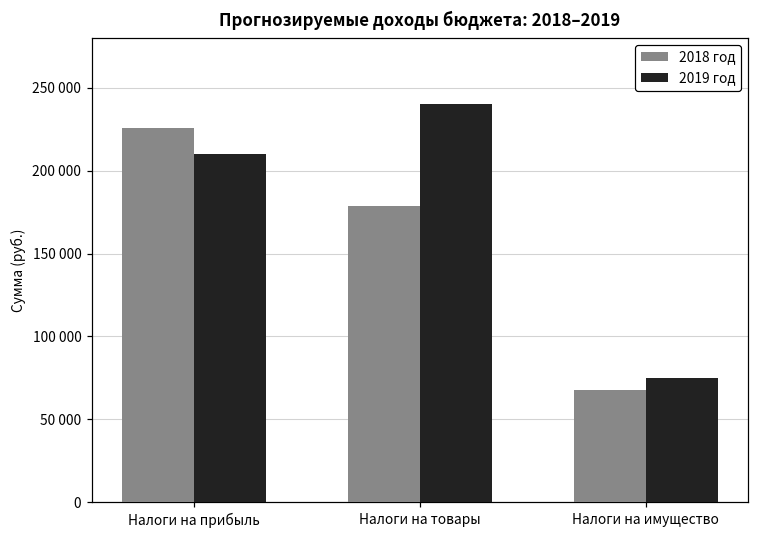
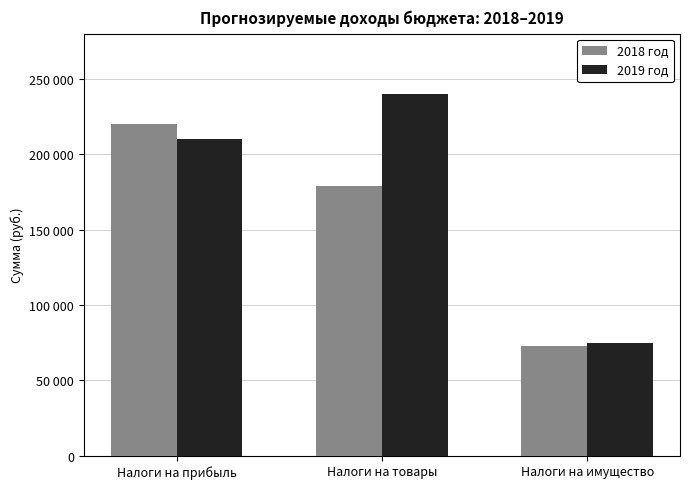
  {
    "2018 год": {
-     "Налоги на прибыль": 226000,
+     "Налоги на прибыль": 220000,
      "Налоги на товары": 179000,
-     "Налоги на имущество": 67000
+     "Налоги на имущество": 73000
    },
    "2019 год": {
      "Налоги на прибыль": 210000,
      "Налоги на товары": 240000,
      "Налоги на имущество": 75000
    }
  }
